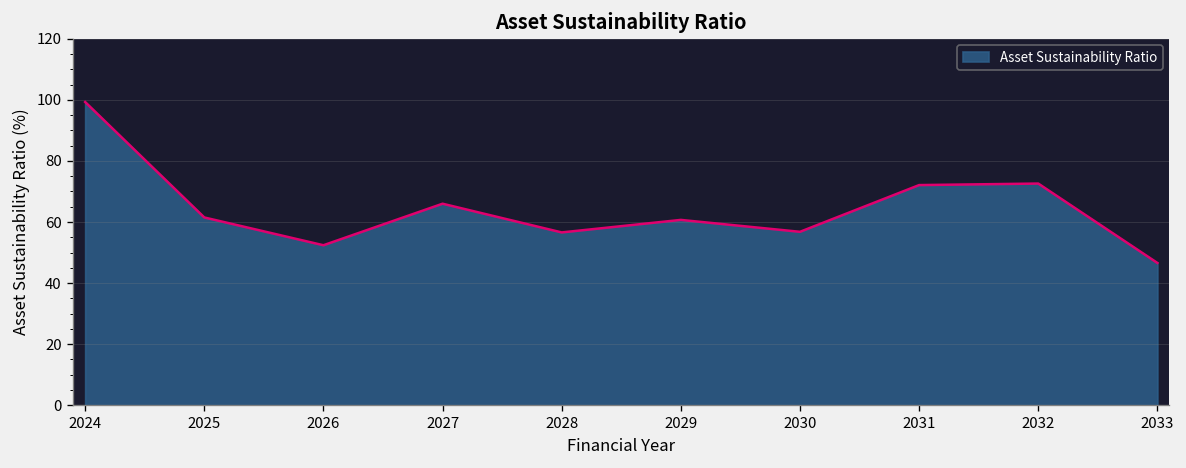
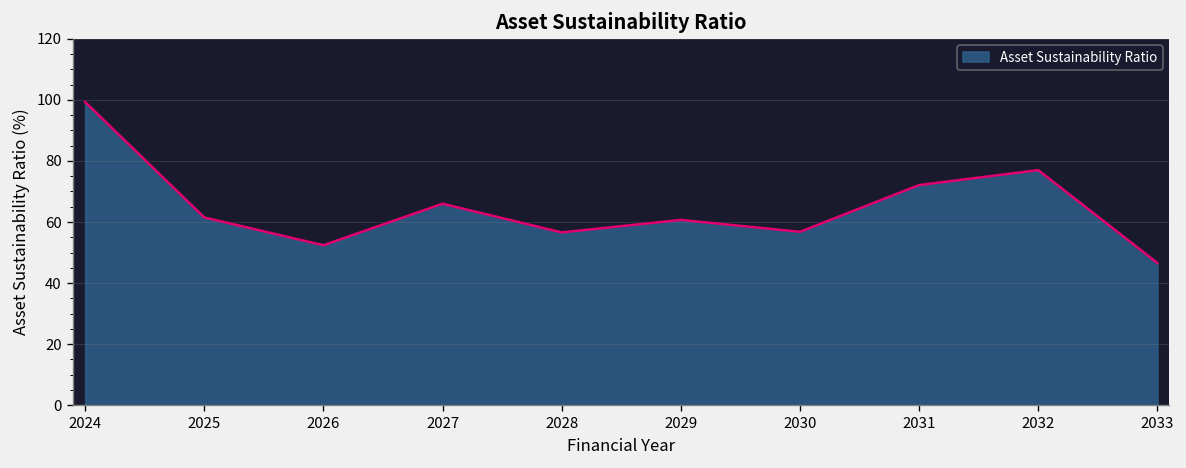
  {
    "2024": 99,
    "2025": 62,
    "2026": 52,
    "2027": 66,
    "2028": 57,
    "2029": 61,
    "2030": 57,
    "2031": 72,
-   "2032": 73,
+   "2032": 77,
    "2033": 47
  }
